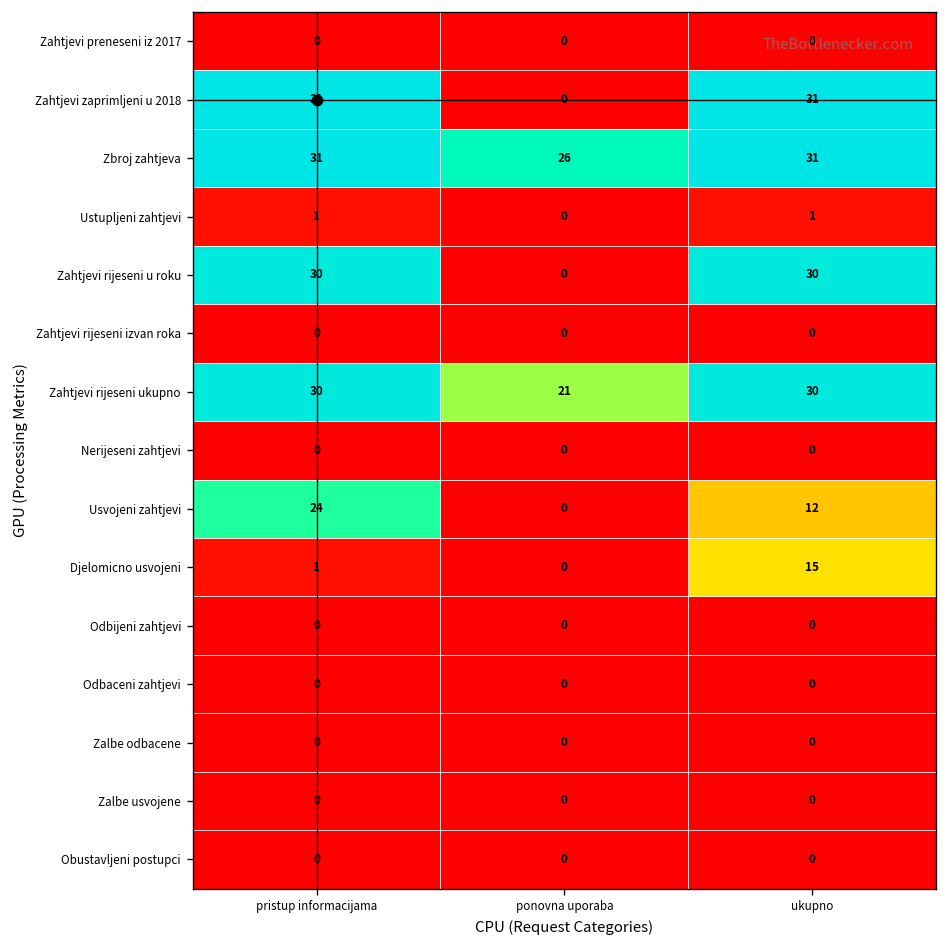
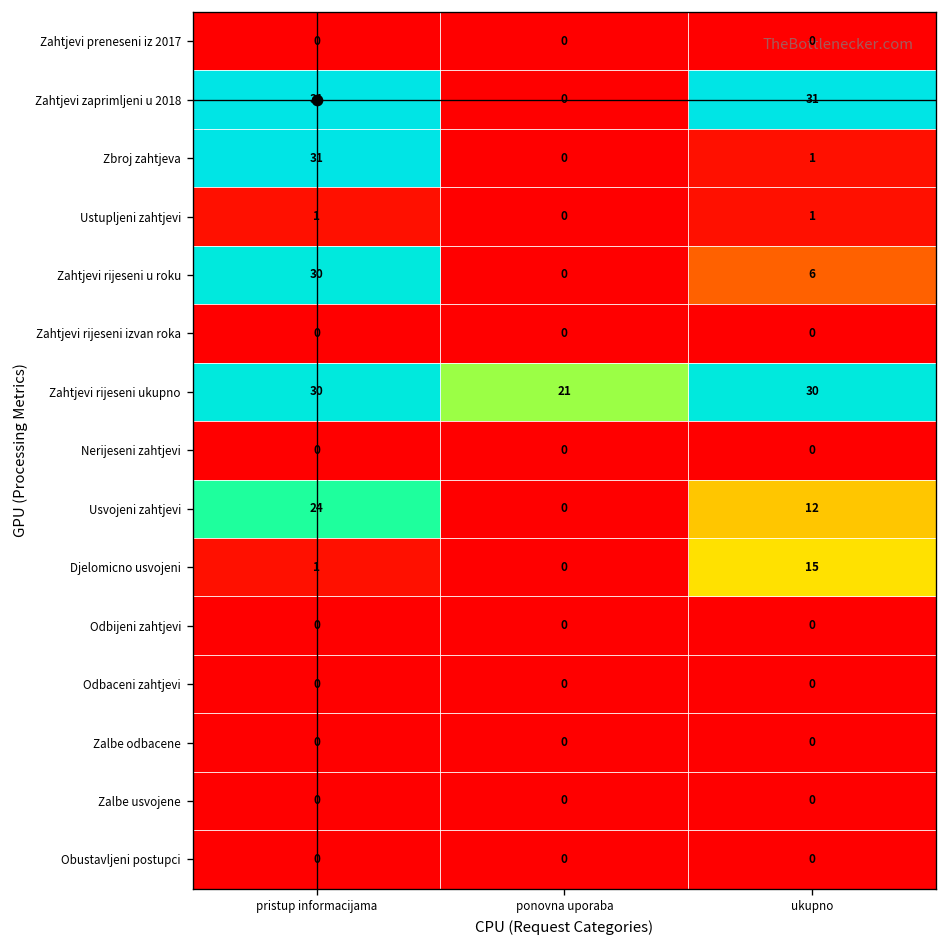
  {
    "Zahtjevi preneseni iz 2017": {
      "pristup informacijama": 0,
      "ponovna uporaba": 0
    },
    "Zahtjevi zaprimljeni u 2018": {
      "ponovna uporaba": 0,
      "ukupno": 31
    },
    "Zbroj zahtjeva": {
      "pristup informacijama": 31,
-     "ponovna uporaba": 26,
-     "ukupno": 31
+     "ponovna uporaba": 0,
+     "ukupno": 1
    },
    "Ustupljeni zahtjevi": {
      "pristup informacijama": 1,
      "ponovna uporaba": 0,
      "ukupno": 1
    },
    "Zahtjevi rijeseni u roku": {
      "pristup informacijama": 30,
      "ponovna uporaba": 0,
-     "ukupno": 30
+     "ukupno": 6
    },
    "Zahtjevi rijeseni izvan roka": {
      "pristup informacijama": 0,
      "ponovna uporaba": 0,
      "ukupno": 0
    },
    "Zahtjevi rijeseni ukupno": {
      "pristup informacijama": 30,
      "ponovna uporaba": 21,
      "ukupno": 30
    },
    "Nerijeseni zahtjevi": {
      "pristup informacijama": 0,
      "ponovna uporaba": 0,
      "ukupno": 0
    },
    "Usvojeni zahtjevi": {
      "pristup informacijama": 24,
      "ponovna uporaba": 0,
      "ukupno": 12
    },
    "Djelomicno usvojeni": {
      "pristup informacijama": 1,
      "ponovna uporaba": 0,
      "ukupno": 15
    },
    "Odbijeni zahtjevi": {
      "pristup informacijama": 0,
      "ponovna uporaba": 0,
      "ukupno": 0
    },
    "Odbaceni zahtjevi": {
      "pristup informacijama": 0,
      "ponovna uporaba": 0,
      "ukupno": 0
    },
    "Zalbe odbacene": {
      "pristup informacijama": 0,
      "ponovna uporaba": 0,
      "ukupno": 0
    },
    "Zalbe usvojene": {
      "pristup informacijama": 0,
      "ponovna uporaba": 0,
      "ukupno": 0
    },
    "Obustavljeni postupci": {
      "pristup informacijama": 0,
      "ponovna uporaba": 0,
      "ukupno": 0
    }
  }
